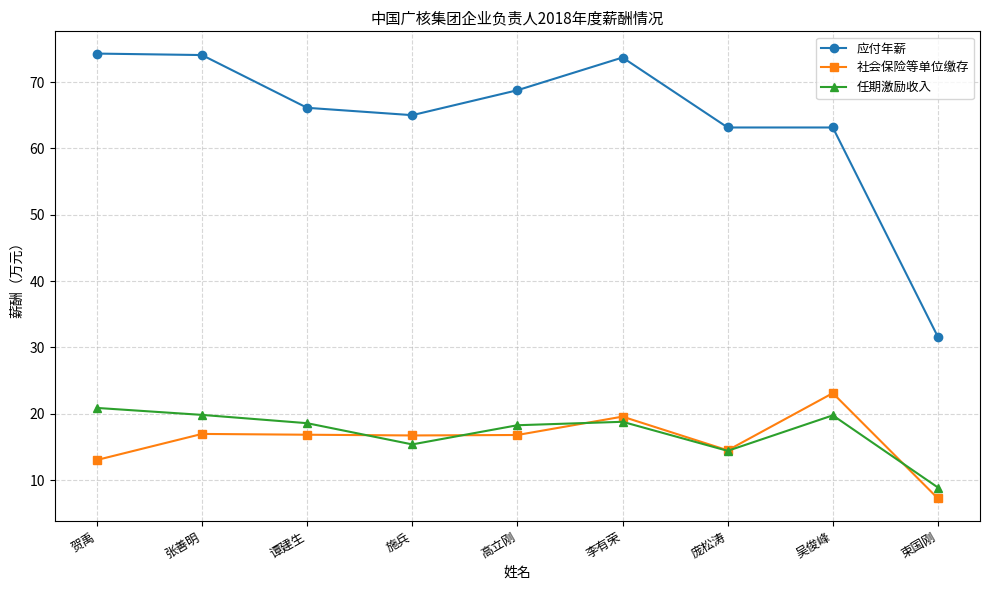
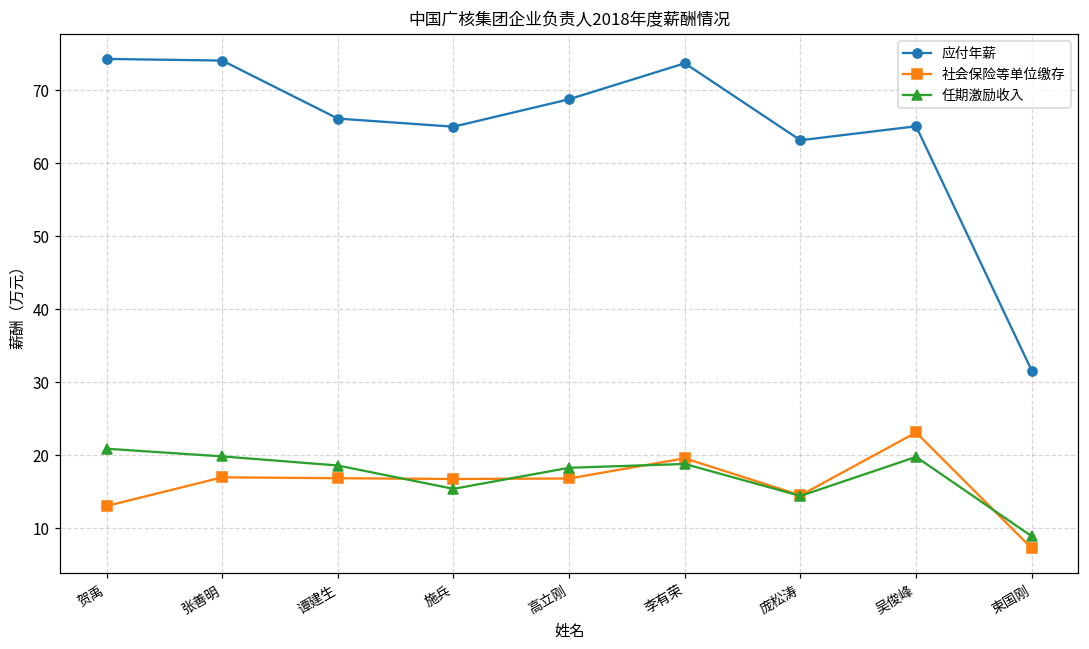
  {
    "应付年薪": {
      "贺禹": 74,
      "张善明": 74,
      "谭建生": 66,
      "施兵": 65,
      "高立刚": 69,
      "李有荣": 74,
      "庞松涛": 63,
-     "吴俊峰": 63,
+     "吴俊峰": 65,
      "束国刚": 32
    },
    "社会保险等单位缴存": {
      "贺禹": 13,
      "张善明": 17,
      "谭建生": 17,
      "施兵": 17,
      "高立刚": 17,
      "李有荣": 20,
      "吴俊峰": 23,
      "束国刚": 7
    },
    "任期激励收入": {
      "贺禹": 21,
      "张善明": 20,
      "谭建生": 19,
      "施兵": 15,
      "高立刚": 18,
      "李有荣": 19,
      "吴俊峰": 20,
      "束国刚": 9
    }
  }
